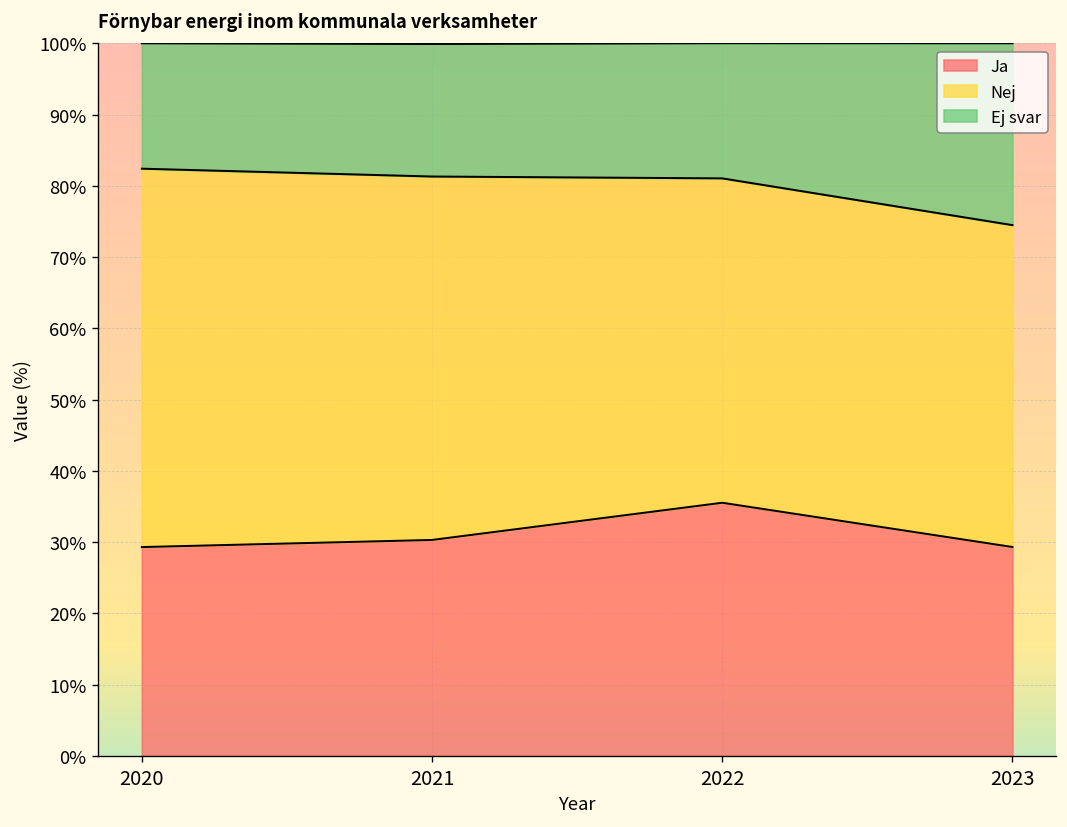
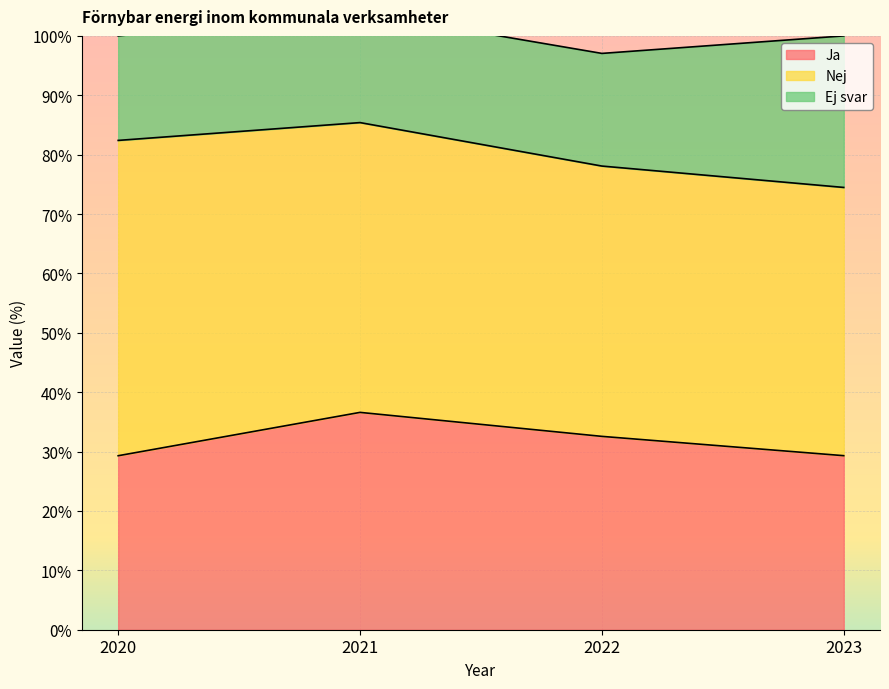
  {
    "Ja": {
      "2020": "29%",
-     "2021": "30%",
-     "2022": "36%",
+     "2021": "37%",
+     "2022": "33%",
      "2023": "29%"
    },
    "Nej": {
      "2020": "53%",
-     "2021": "51%",
+     "2021": "49%",
      "2022": "46%",
      "2023": "45%"
    },
    "Ej svar": {
      "2020": "18%",
      "2022": "19%",
      "2023": "26%"
    }
  }
